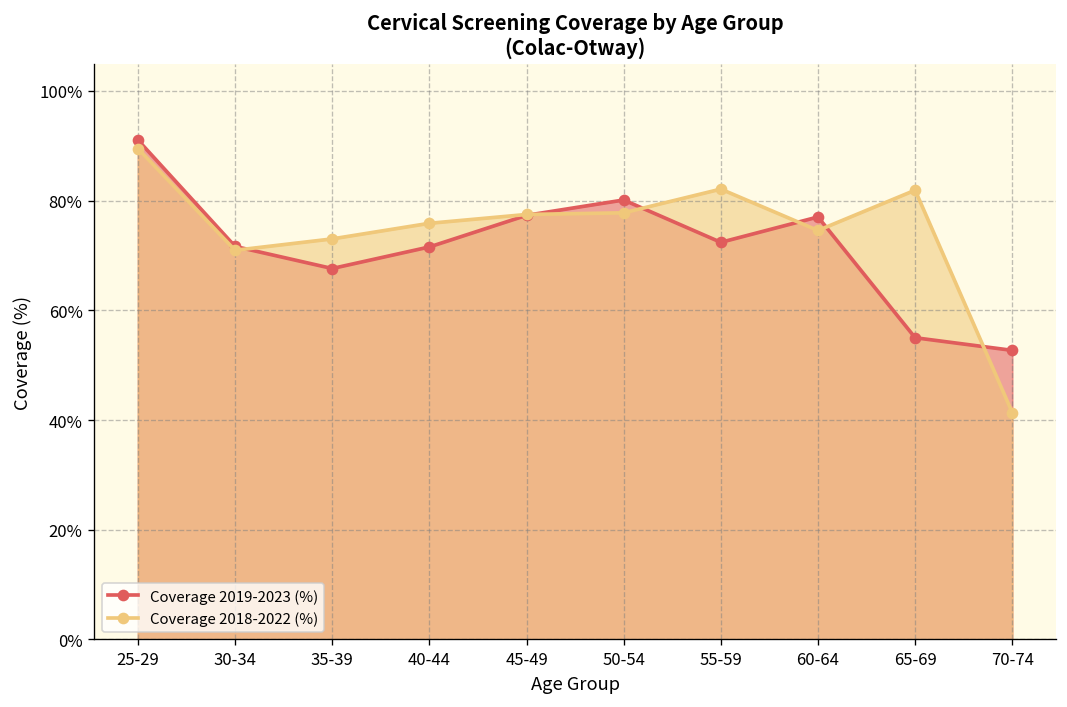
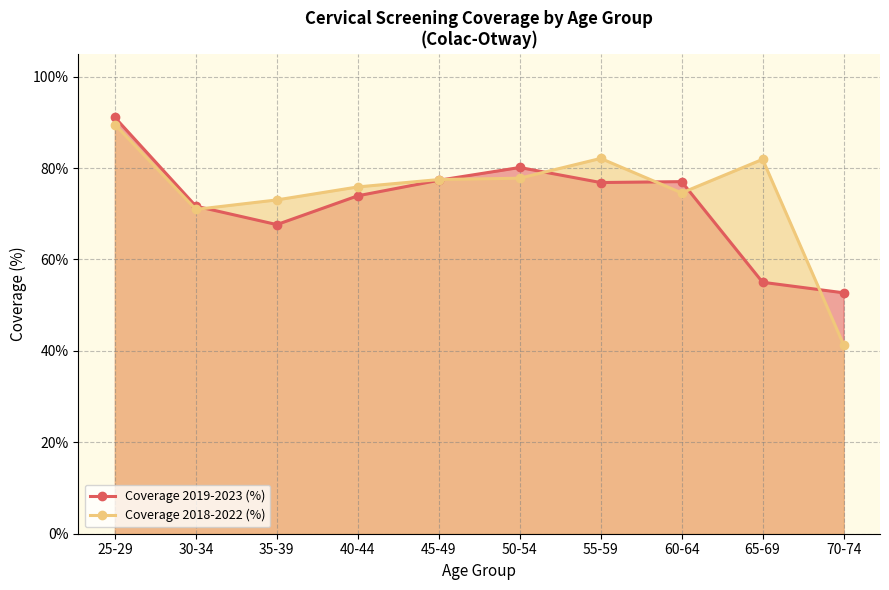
  {
    "Coverage 2019-2023 (%)": {
      "25-29": "91%",
      "30-34": "72%",
      "35-39": "68%",
-     "40-44": "72%",
+     "40-44": "74%",
      "50-54": "80%",
-     "55-59": "72%",
+     "55-59": "77%",
      "60-64": "77%",
      "65-69": "55%",
      "70-74": "53%"
    },
    "Coverage 2018-2022 (%)": {
      "25-29": "89%",
      "30-34": "71%",
      "35-39": "73%",
      "40-44": "76%",
      "50-54": "78%",
      "55-59": "82%",
      "60-64": "75%",
      "65-69": "82%",
      "70-74": "41%"
    }
  }
